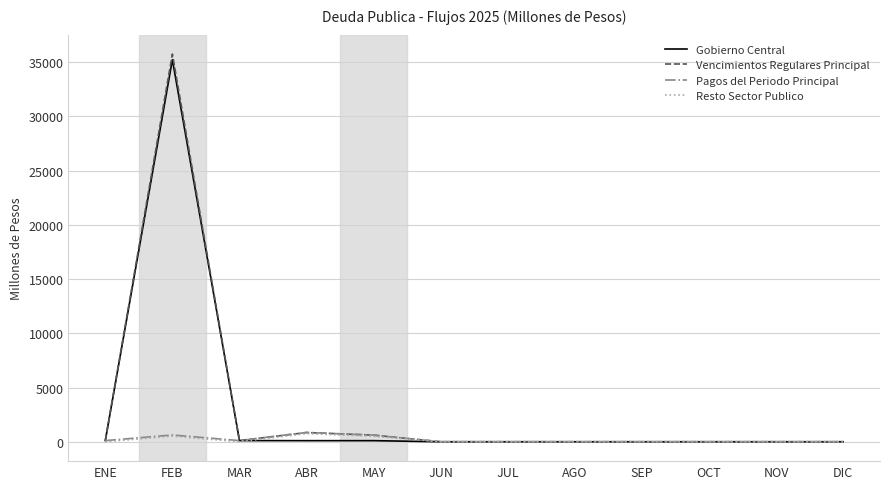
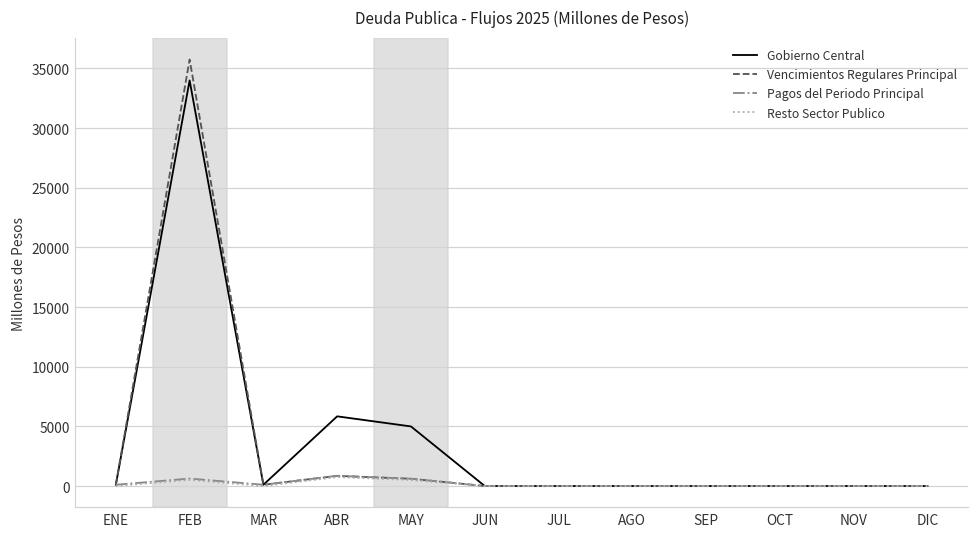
  {
    "Gobierno Central": {
-     "FEB": 35200,
-     "ABR": 100,
-     "MAY": 100
+     "FEB": 34000,
+     "ABR": 5800,
+     "MAY": 5000
    },
    "Vencimientos Regulares Principal": {
      "FEB": 35800
    }
  }
